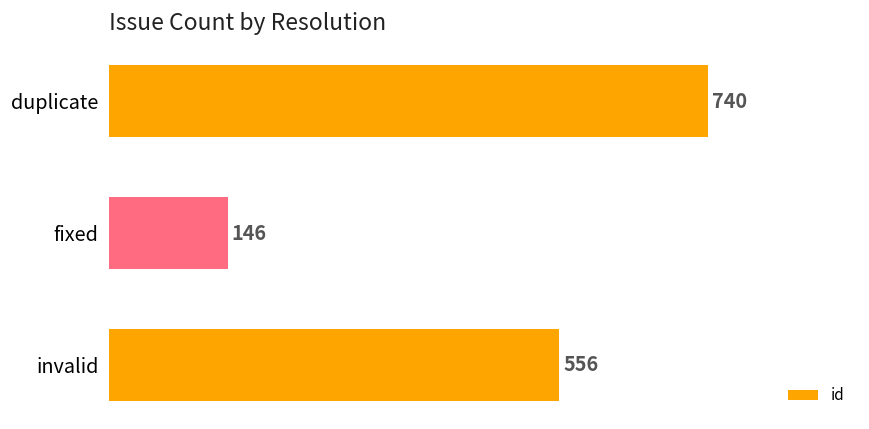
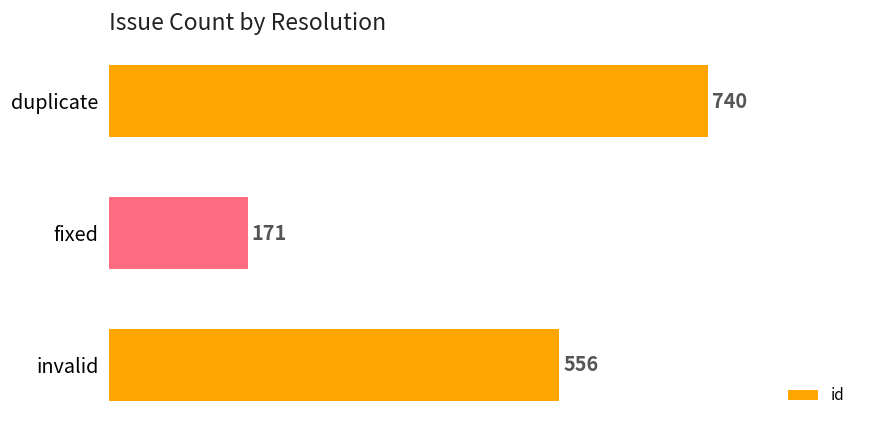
  {
    "duplicate": 740,
-   "fixed": 146,
+   "fixed": 171,
    "invalid": 556
  }
